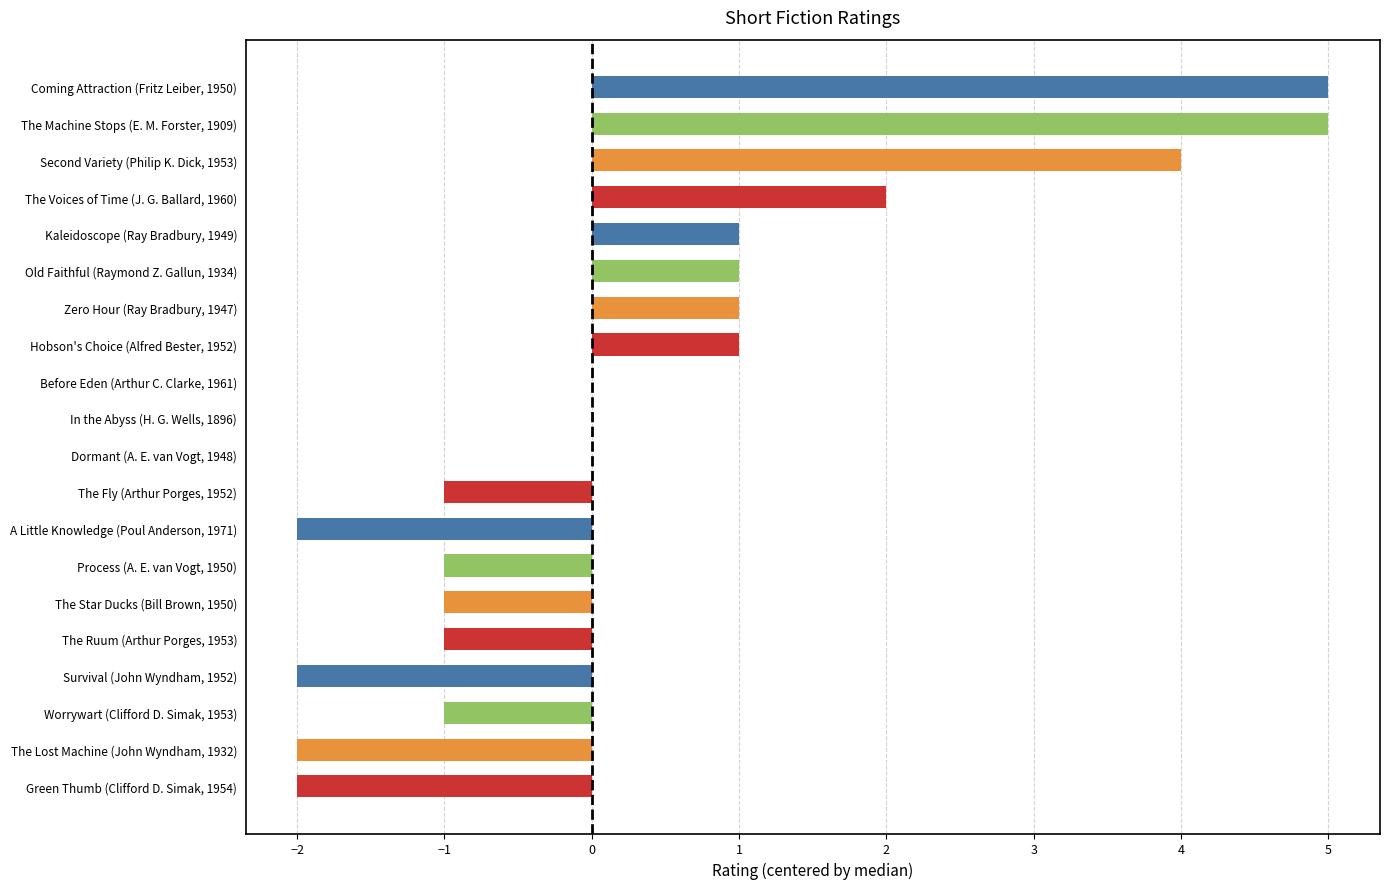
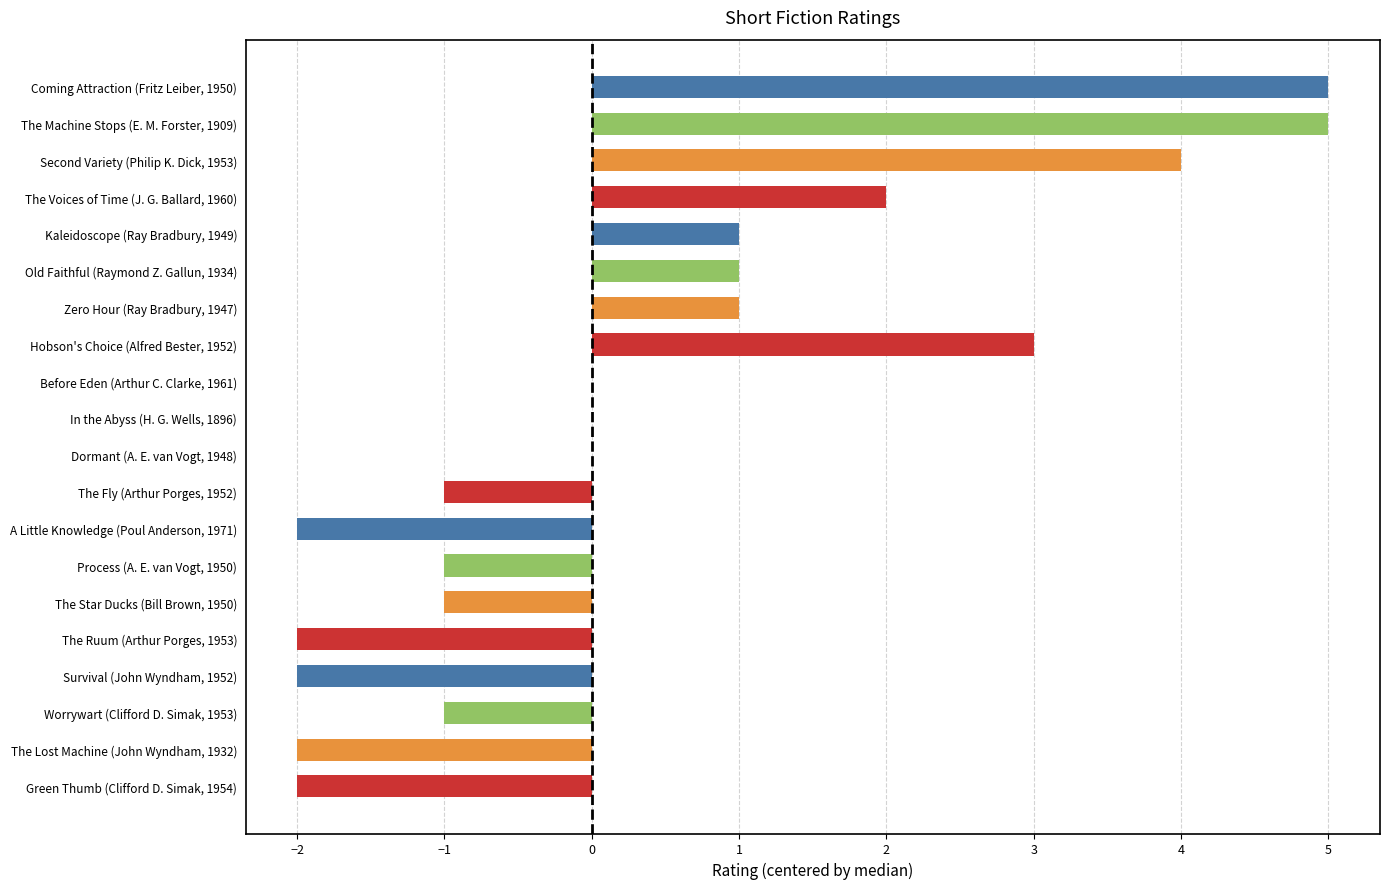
  {
    "Coming Attraction (Fritz Leiber, 1950)": 5.00,
    "The Machine Stops (E. M. Forster, 1909)": 5.00,
    "Second Variety (Philip K. Dick, 1953)": 4.00,
    "The Voices of Time (J. G. Ballard, 1960)": 2.00,
    "Kaleidoscope (Ray Bradbury, 1949)": 1.00,
    "Old Faithful (Raymond Z. Gallun, 1934)": 1.00,
    "Zero Hour (Ray Bradbury, 1947)": 1.00,
-   "Hobson's Choice (Alfred Bester, 1952)": 1.00,
+   "Hobson's Choice (Alfred Bester, 1952)": 3.00,
    "Before Eden (Arthur C. Clarke, 1961)": 0.00,
    "In the Abyss (H. G. Wells, 1896)": 0.00,
    "Dormant (A. E. van Vogt, 1948)": 0.00,
    "The Fly (Arthur Porges, 1952)": -1.00,
    "A Little Knowledge (Poul Anderson, 1971)": -2.00,
    "Process (A. E. van Vogt, 1950)": -1.00,
    "The Star Ducks (Bill Brown, 1950)": -1.00,
-   "The Ruum (Arthur Porges, 1953)": -1.00,
+   "The Ruum (Arthur Porges, 1953)": -2.00,
    "Survival (John Wyndham, 1952)": -2.00,
    "Worrywart (Clifford D. Simak, 1953)": -1.00,
    "The Lost Machine (John Wyndham, 1932)": -2.00,
    "Green Thumb (Clifford D. Simak, 1954)": -2.00
  }
